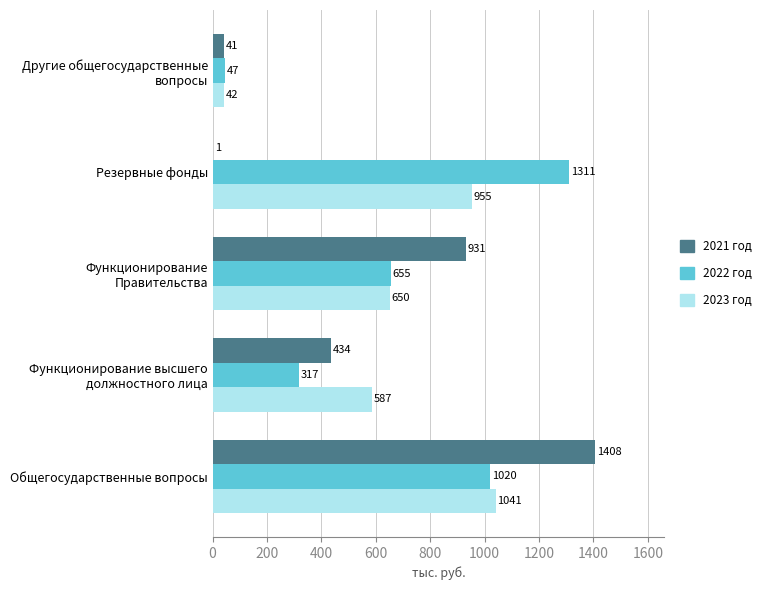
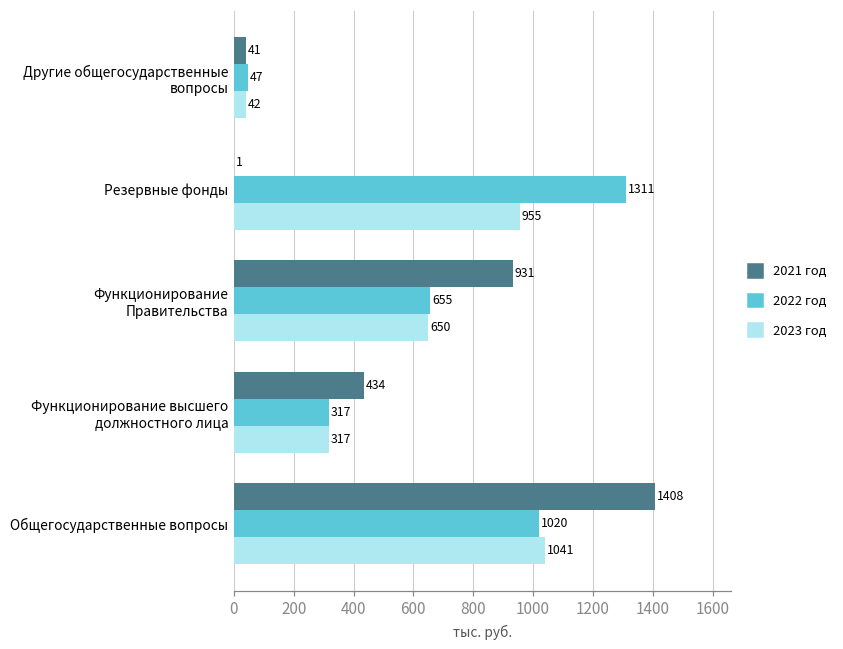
  {
    "2023 год": {
-     "Функционирование высшего должностного лица": 587
+     "Функционирование высшего должностного лица": 317
    }
  }
